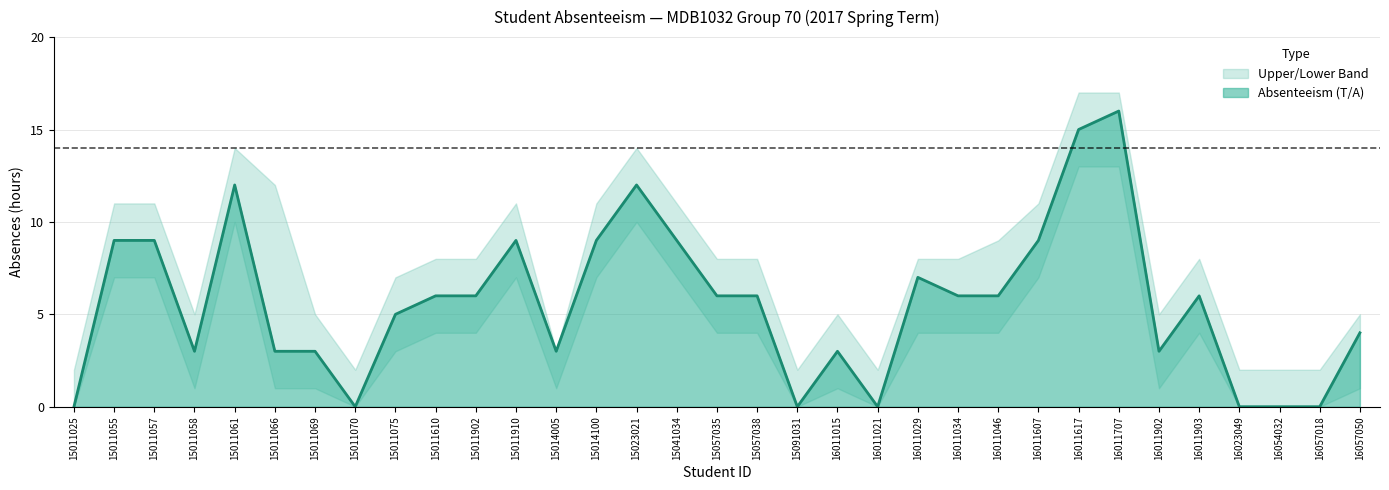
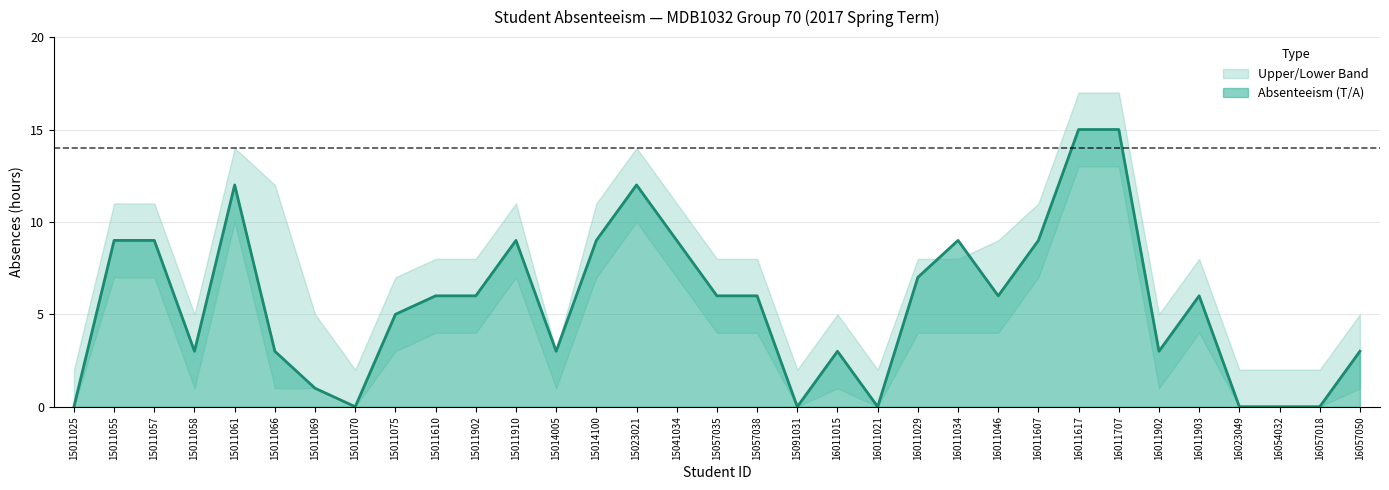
  {
    "Absenteeism (T/A)": {
      "15011025": 0,
      "15011055": 9,
      "15011057": 9,
      "15011058": 3,
      "15011061": 12,
      "15011066": 3,
-     "15011069": 3,
+     "15011069": 1,
      "15011070": 0,
      "15011075": 5,
      "15011610": 6,
      "15011902": 6,
      "15011910": 9,
      "15014100": 9,
      "15023021": 12,
      "15041034": 9,
      "15057035": 6,
      "15057038": 6,
      "15091031": 0,
      "16011015": 3,
      "16011021": 0,
      "16011029": 7,
-     "16011034": 6,
+     "16011034": 9,
      "16011046": 6,
      "16011607": 9,
      "16011617": 15,
-     "16011707": 16,
+     "16011707": 15,
      "16011902": 3,
      "16011903": 6,
      "16023049": 0,
      "16054032": 0,
      "16057018": 0,
-     "16057050": 4
+     "16057050": 3
    }
  }
